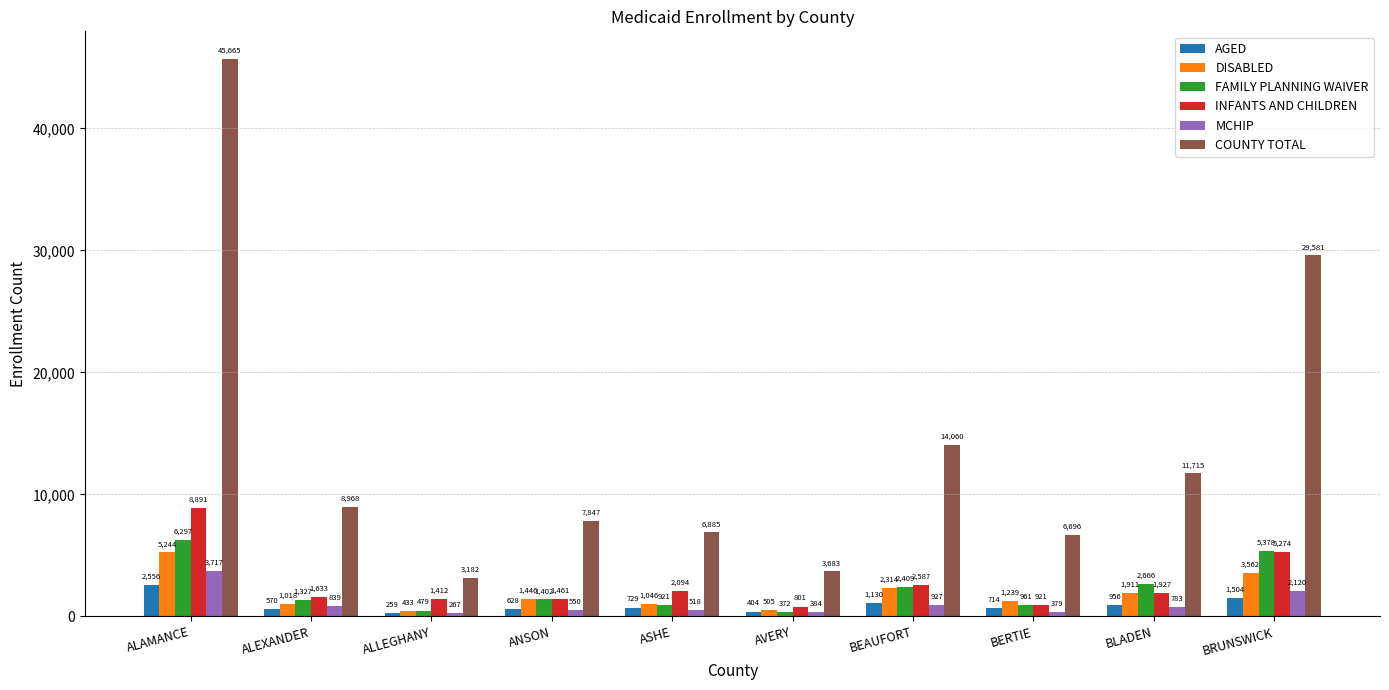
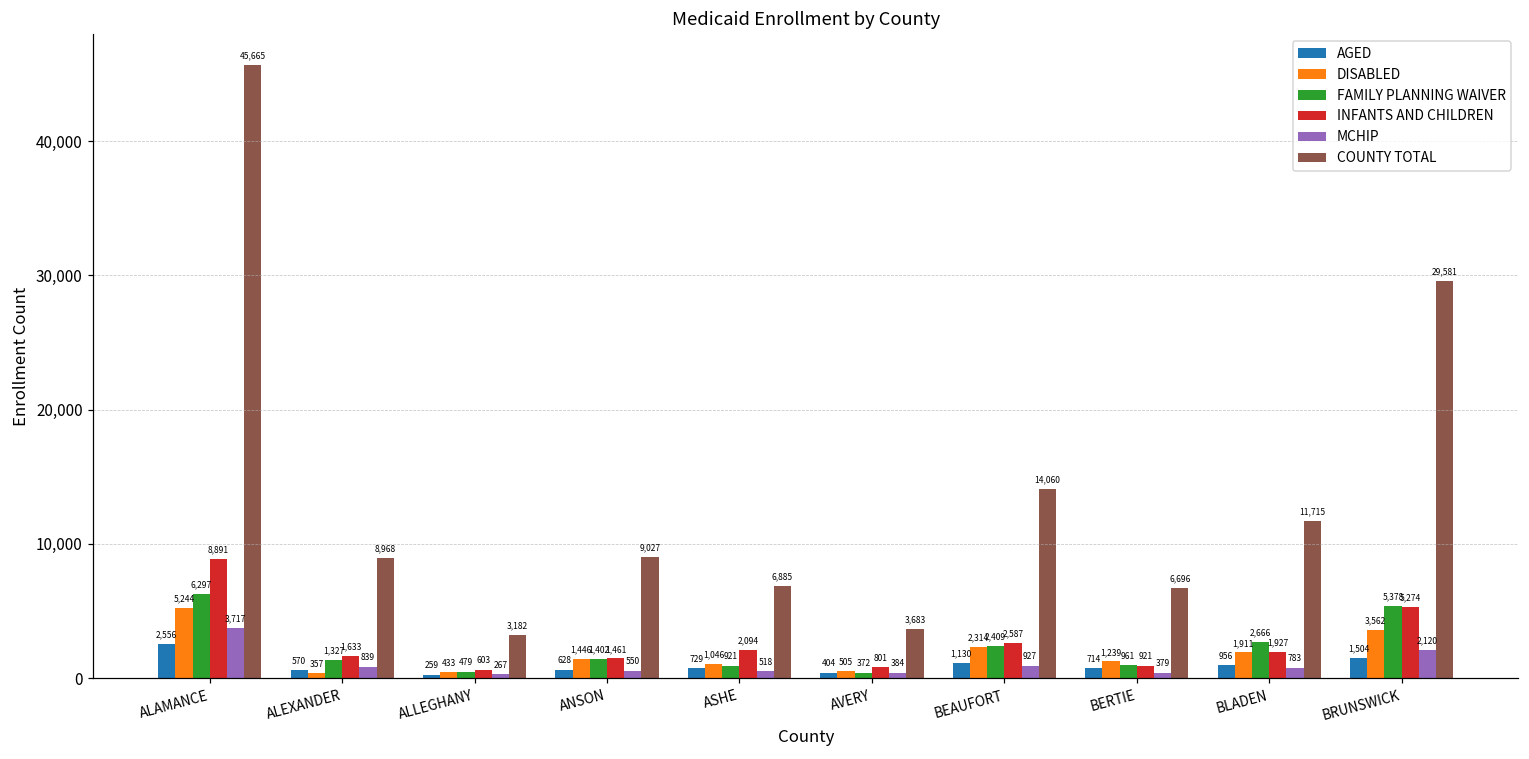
  {
    "AGED": {
      "ALAMANCE": "2,556",
      "ALEXANDER": "570",
      "ALLEGHANY": "259",
      "ANSON": "628",
      "ASHE": "729",
      "AVERY": "404",
      "BEAUFORT": "1,130",
      "BERTIE": "714",
      "BLADEN": "956",
      "BRUNSWICK": "1,504"
    },
    "DISABLED": {
      "ALAMANCE": "5,244",
-     "ALEXANDER": "1,018",
+     "ALEXANDER": "357",
      "ALLEGHANY": "433",
      "ASHE": "1,046",
      "AVERY": "505",
      "BERTIE": "1,239",
      "BLADEN": "1,911",
      "BRUNSWICK": "3,562"
    },
    "FAMILY PLANNING WAIVER": {
      "ALAMANCE": "6,297",
      "ALEXANDER": "1,327",
      "ALLEGHANY": "479",
      "ASHE": "921",
      "AVERY": "372",
      "BERTIE": "961",
      "BLADEN": "2,666"
    },
    "INFANTS AND CHILDREN": {
      "ALAMANCE": "8,891",
      "ALEXANDER": "1,633",
-     "ALLEGHANY": "1,412",
+     "ALLEGHANY": "603",
      "ASHE": "2,094",
      "AVERY": "801",
      "BEAUFORT": "2,587",
      "BERTIE": "921",
      "BLADEN": "1,927"
    },
    "MCHIP": {
      "ALAMANCE": "3,717",
      "ALEXANDER": "839",
      "ALLEGHANY": "267",
      "ANSON": "550",
      "ASHE": "518",
      "AVERY": "384",
      "BEAUFORT": "927",
      "BERTIE": "379",
      "BLADEN": "783",
      "BRUNSWICK": "2,120"
    },
    "COUNTY TOTAL": {
      "ALAMANCE": "45,665",
      "ALEXANDER": "8,968",
      "ALLEGHANY": "3,182",
-     "ANSON": "7,847",
+     "ANSON": "9,027",
      "ASHE": "6,885",
      "AVERY": "3,683",
      "BEAUFORT": "14,060",
      "BERTIE": "6,696",
      "BLADEN": "11,715",
      "BRUNSWICK": "29,581"
    }
  }
